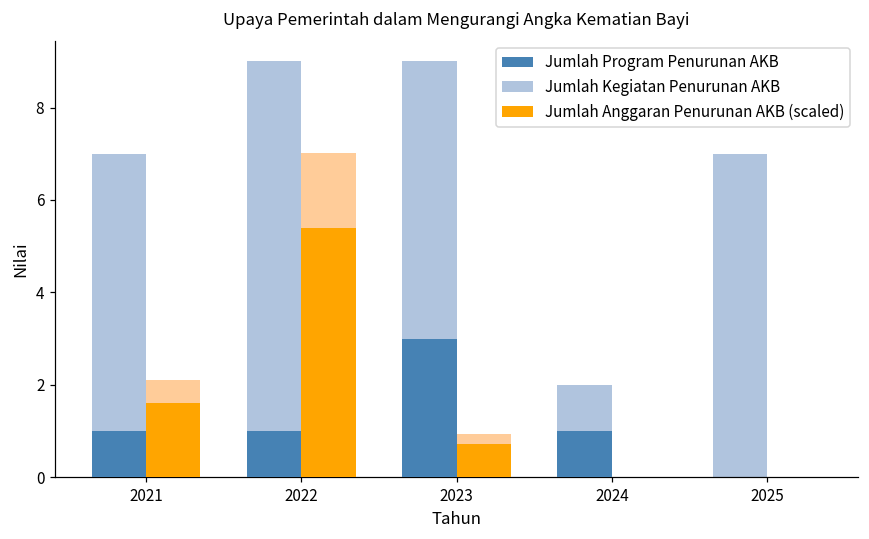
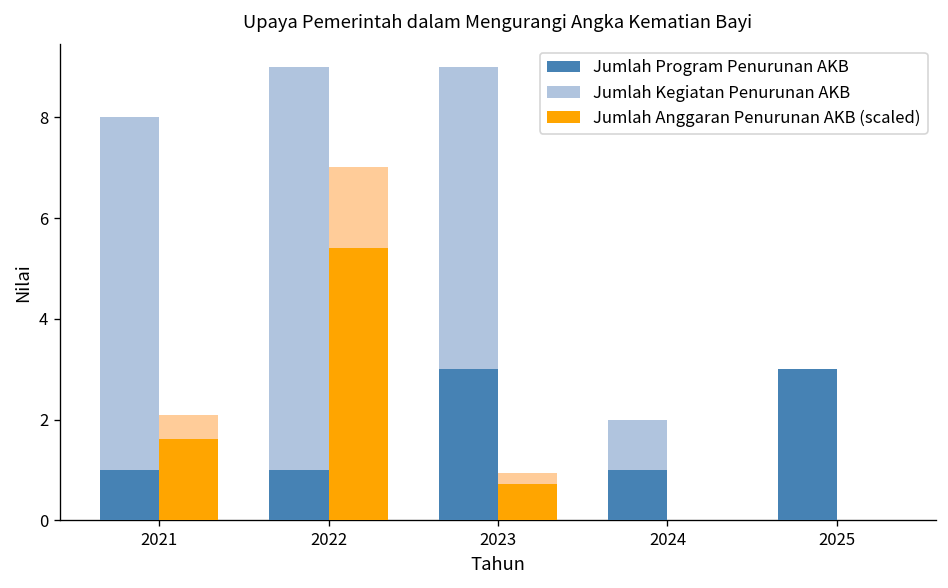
  {
    "Jumlah Program Penurunan AKB": {
-     "2025": 0
+     "2025": 3
    },
    "Jumlah Kegiatan Penurunan AKB": {
-     "2021": 7,
+     "2021": 8,
      "2022": 9,
      "2023": 9,
      "2024": 2,
-     "2025": 7
+     "2025": 0
    },
    "Jumlah Anggaran Penurunan AKB (scaled)": {
      "2025": 0
    }
  }
